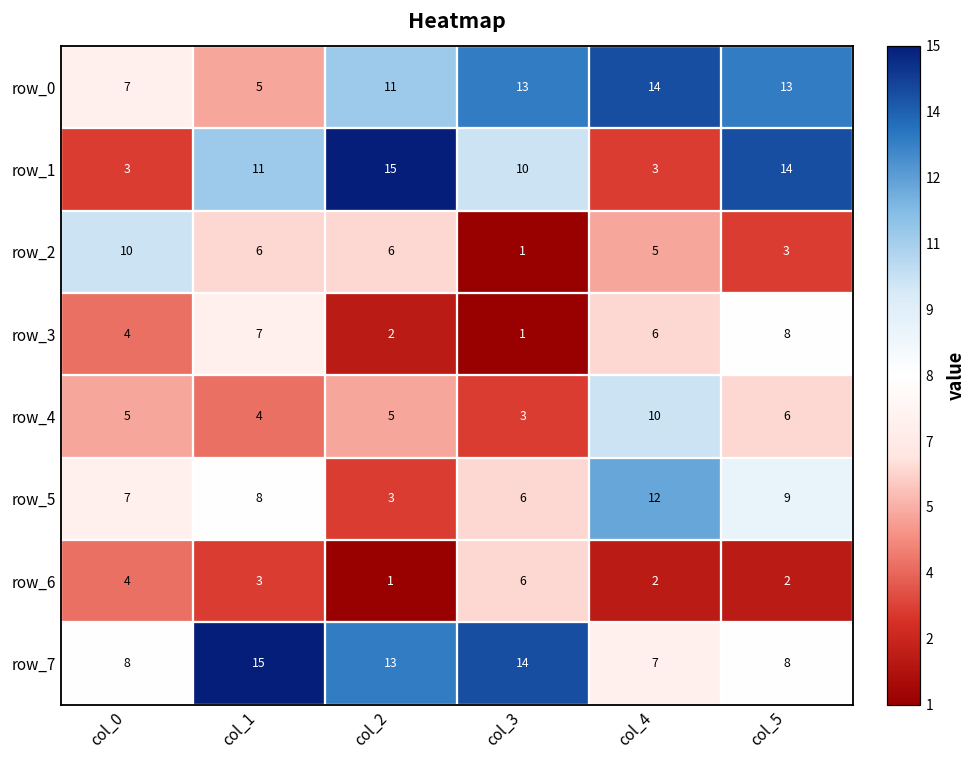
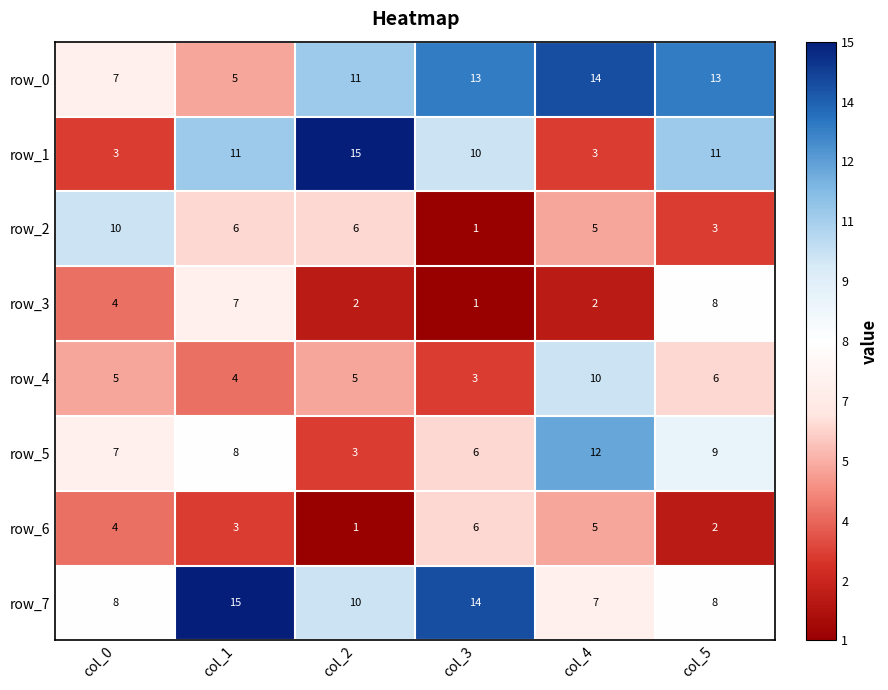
  {
    "row_0": {
      "col_0": 7,
      "col_1": 5,
      "col_2": 11,
      "col_3": 13,
      "col_4": 14,
      "col_5": 13
    },
    "row_1": {
      "col_0": 3,
      "col_1": 11,
      "col_2": 15,
      "col_3": 10,
      "col_4": 3,
-     "col_5": 14
+     "col_5": 11
    },
    "row_2": {
      "col_0": 10,
      "col_1": 6,
      "col_2": 6,
      "col_3": 1,
      "col_4": 5,
      "col_5": 3
    },
    "row_3": {
      "col_0": 4,
      "col_1": 7,
      "col_2": 2,
      "col_3": 1,
-     "col_4": 6,
+     "col_4": 2,
      "col_5": 8
    },
    "row_4": {
      "col_0": 5,
      "col_1": 4,
      "col_2": 5,
      "col_3": 3,
      "col_4": 10,
      "col_5": 6
    },
    "row_5": {
      "col_0": 7,
      "col_1": 8,
      "col_2": 3,
      "col_3": 6,
      "col_4": 12,
      "col_5": 9
    },
    "row_6": {
      "col_0": 4,
      "col_1": 3,
      "col_2": 1,
      "col_3": 6,
-     "col_4": 2,
+     "col_4": 5,
      "col_5": 2
    },
    "row_7": {
      "col_0": 8,
      "col_1": 15,
-     "col_2": 13,
+     "col_2": 10,
      "col_3": 14,
      "col_4": 7,
      "col_5": 8
    }
  }
